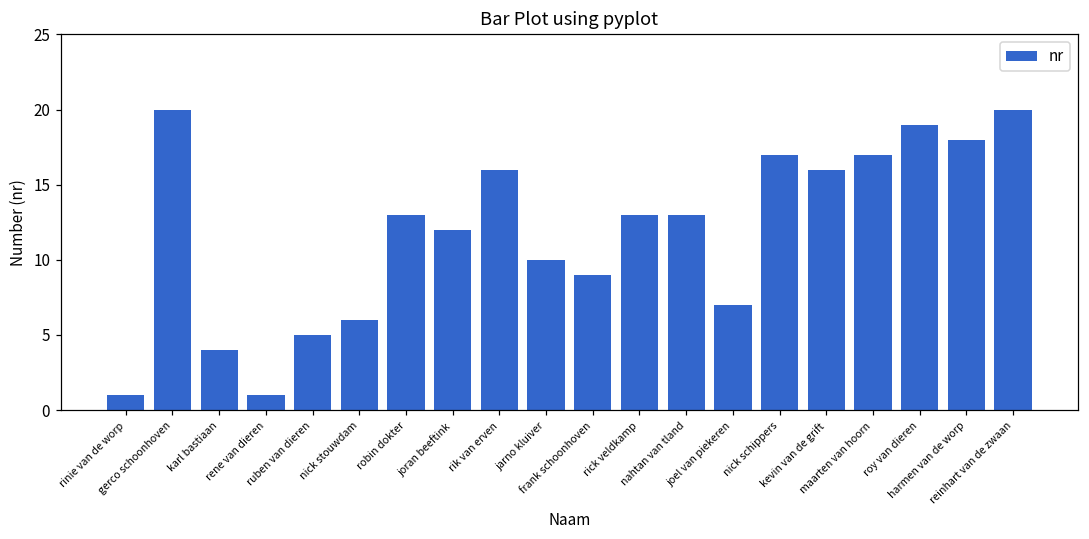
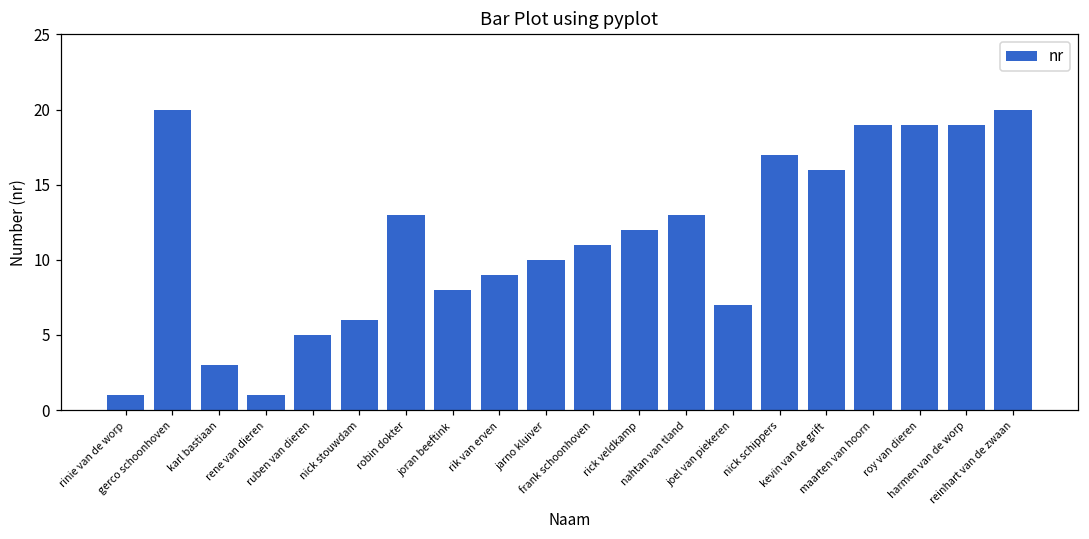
  {
    "rinie van de worp": 1,
    "gerco schoonhoven": 20,
-   "karl bastiaan": 4,
+   "karl bastiaan": 3,
    "rene van dieren": 1,
    "ruben van dieren": 5,
    "nick stouwdam": 6,
    "robin dokter": 13,
-   "joran beeftink": 12,
-   "rik van erven": 16,
+   "joran beeftink": 8,
+   "rik van erven": 9,
    "jarno kluiver": 10,
-   "frank schoonhoven": 9,
-   "rick veldkamp": 13,
+   "frank schoonhoven": 11,
+   "rick veldkamp": 12,
    "nahtan van tland": 13,
    "joel van piekeren": 7,
    "nick schippers": 17,
    "kevin van de grift": 16,
-   "maarten van hoorn": 17,
+   "maarten van hoorn": 19,
    "roy van dieren": 19,
-   "harmen van de worp": 18,
+   "harmen van de worp": 19,
    "reinhart van de zwaan": 20
  }
